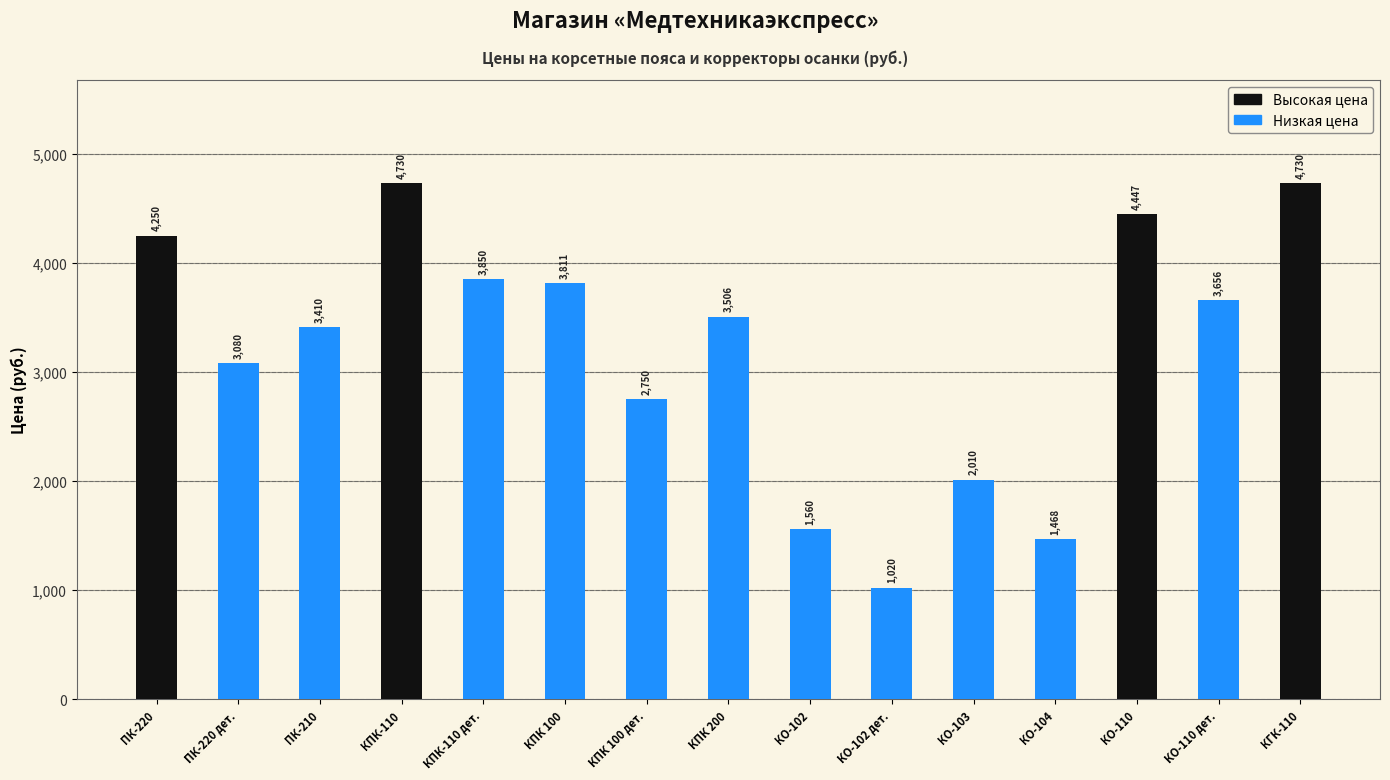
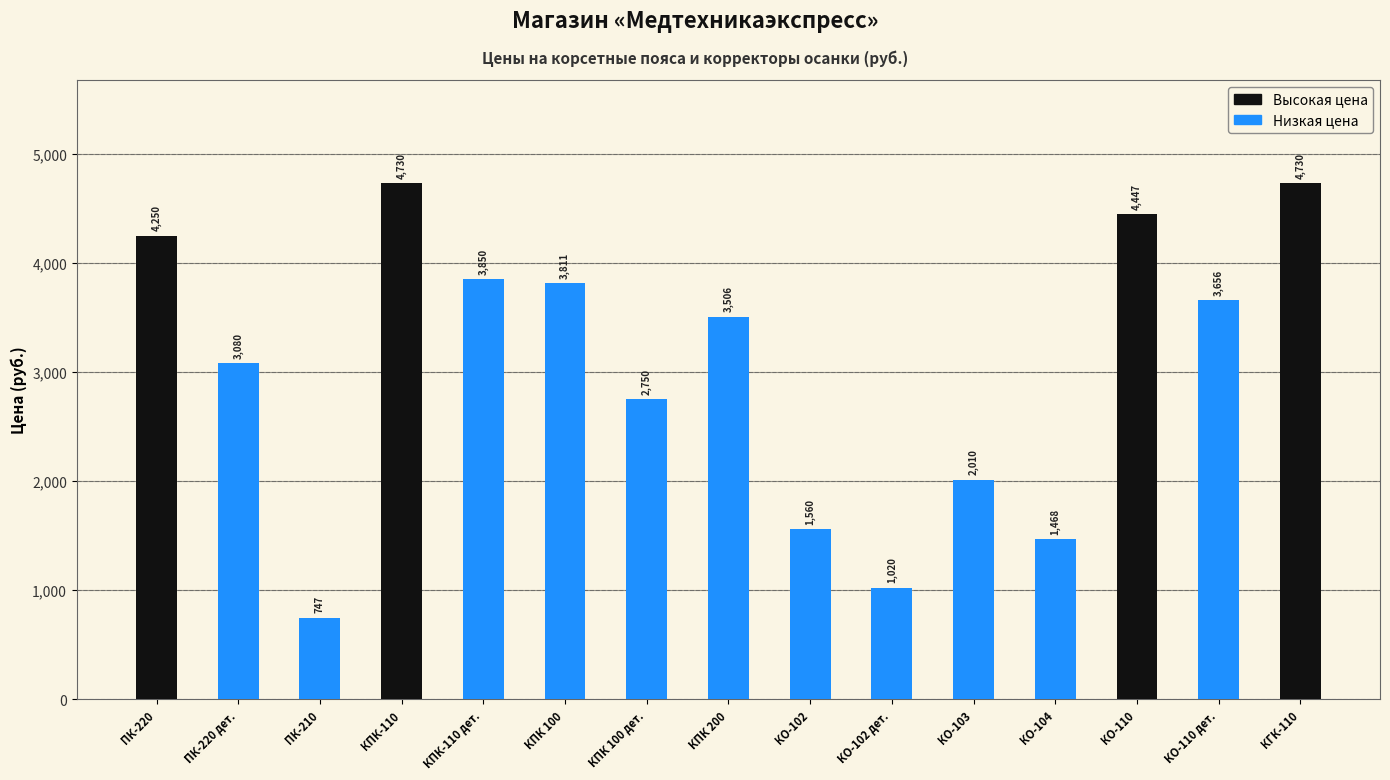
  {
    "ПК-220": "4,250",
    "ПК-220 дет.": "3,080",
-   "ПК-210": "3,410",
+   "ПК-210": "747",
    "КПК-110": "4,730",
    "КПК-110 дет.": "3,850",
    "КПК 100": "3,811",
    "КПК 100 дет.": "2,750",
    "КПК 200": "3,506",
    "КО-102": "1,560",
    "КО-102 дет.": "1,020",
    "КО-103": "2,010",
    "КО-104": "1,468",
    "КО-110": "4,447",
    "КО-110 дет.": "3,656",
    "КГК-110": "4,730"
  }
